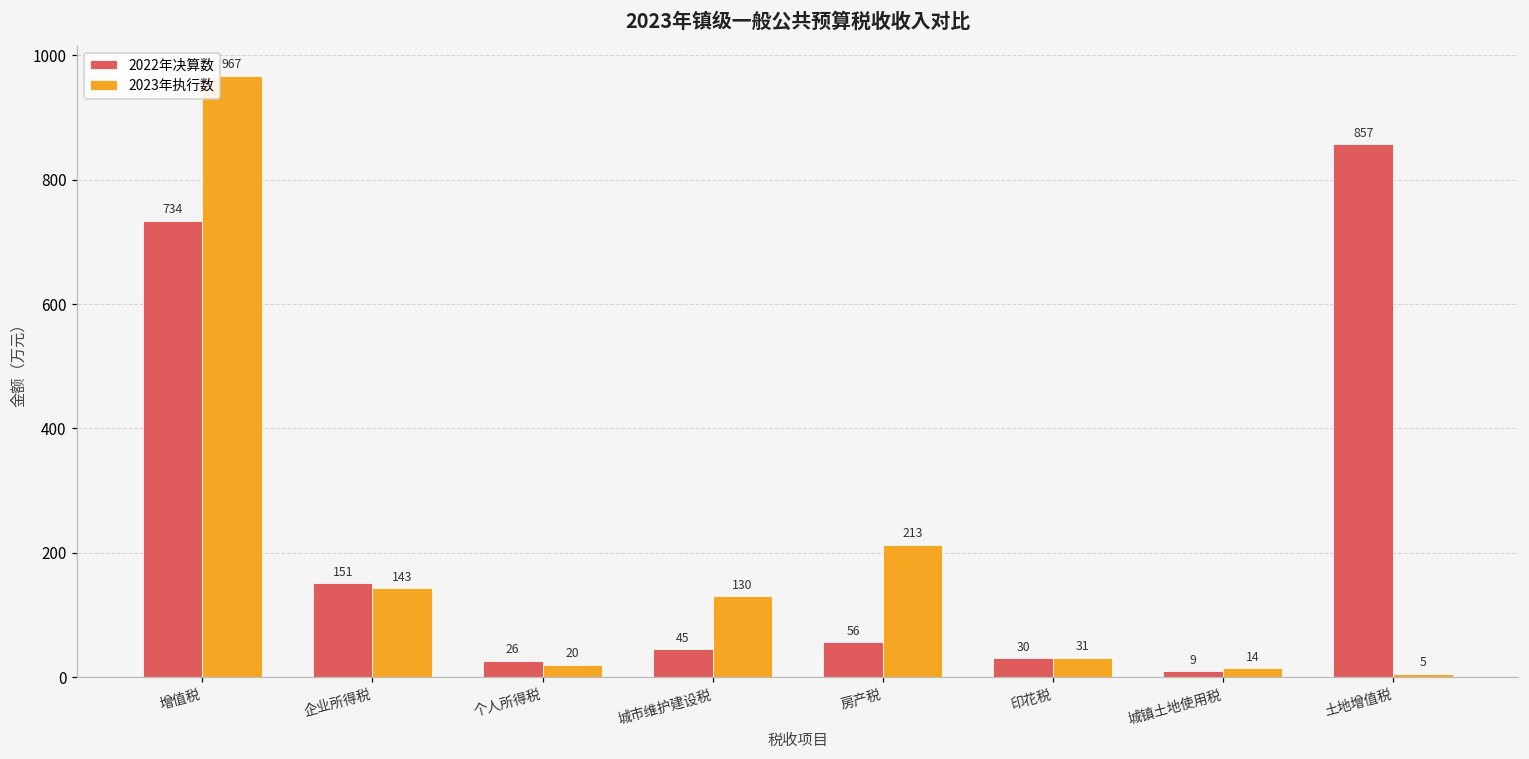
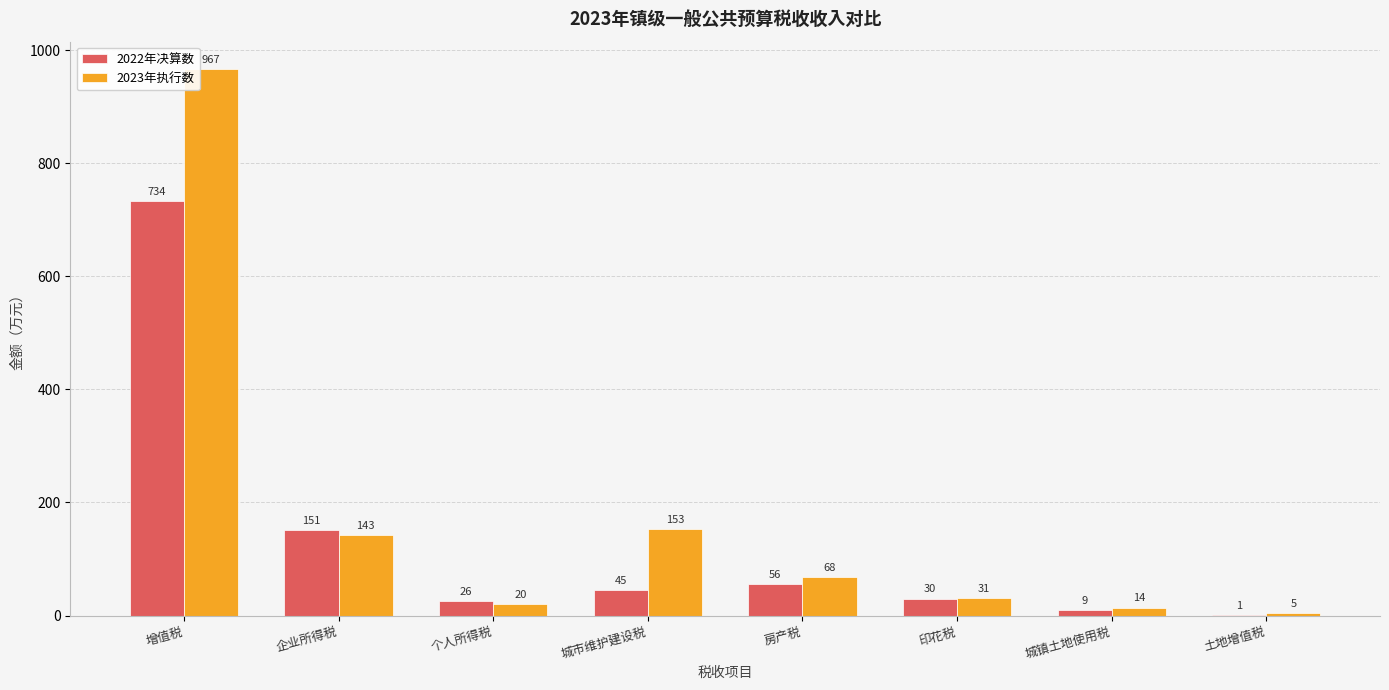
  {
    "2022年决算数": {
      "增值税": 734,
      "企业所得税": 151,
      "个人所得税": 26,
      "城市维护建设税": 45,
      "房产税": 56,
      "印花税": 30,
      "城镇土地使用税": 9,
-     "土地增值税": 857
+     "土地增值税": 1
    },
    "2023年执行数": {
      "增值税": 967,
      "企业所得税": 143,
      "个人所得税": 20,
-     "城市维护建设税": 130,
-     "房产税": 213,
+     "城市维护建设税": 153,
+     "房产税": 68,
      "印花税": 31,
      "城镇土地使用税": 14,
      "土地增值税": 5
    }
  }
